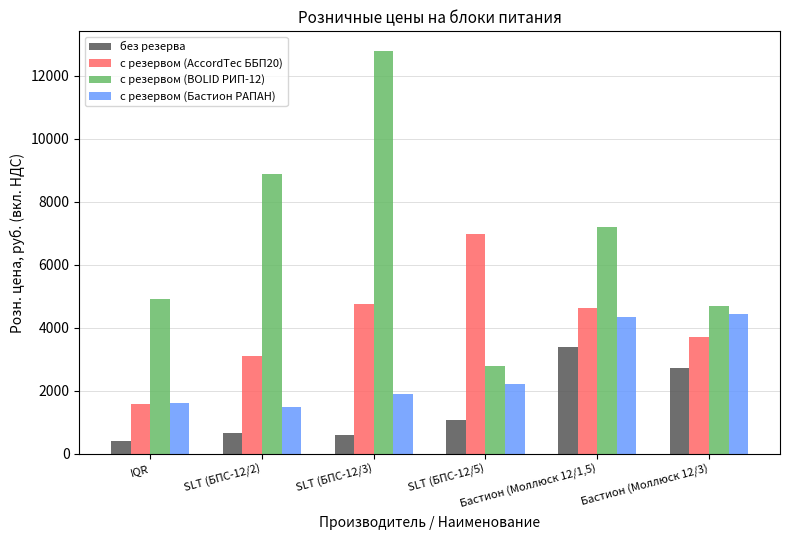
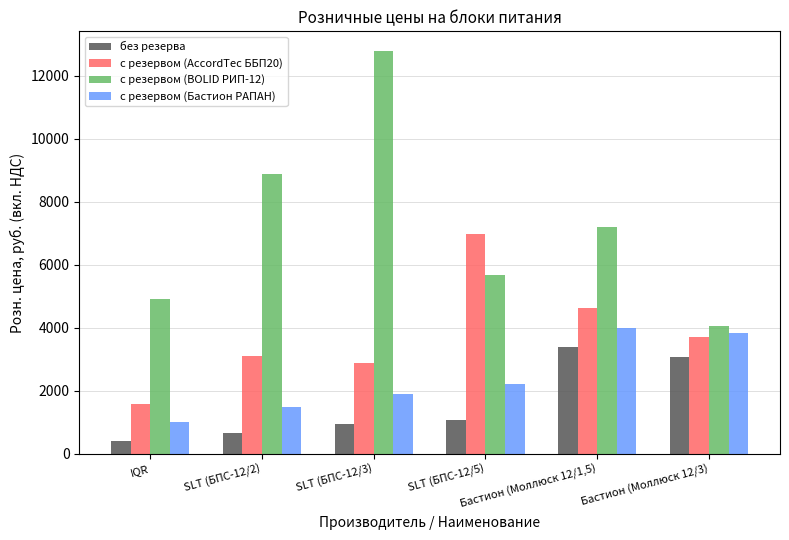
  {
    "без резерва": {
      "IQR": 400,
      "SLT (БПС-12/2)": 700,
-     "SLT (БПС-12/3)": 600,
+     "SLT (БПС-12/3)": 900,
      "SLT (БПС-12/5)": 1100,
      "Бастион (Моллюск 12/1,5)": 3400,
-     "Бастион (Моллюск 12/3)": 2700
+     "Бастион (Моллюск 12/3)": 3100
    },
    "с резервом (AccordTec ББП20)": {
      "IQR": 1600,
      "SLT (БПС-12/2)": 3100,
-     "SLT (БПС-12/3)": 4800,
+     "SLT (БПС-12/3)": 2900,
      "SLT (БПС-12/5)": 7000,
      "Бастион (Моллюск 12/1,5)": 4600,
      "Бастион (Моллюск 12/3)": 3700
    },
    "с резервом (BOLID РИП-12)": {
      "IQR": 4900,
      "SLT (БПС-12/2)": 8900,
      "SLT (БПС-12/3)": 12800,
-     "SLT (БПС-12/5)": 2800,
+     "SLT (БПС-12/5)": 5700,
      "Бастион (Моллюск 12/1,5)": 7200,
-     "Бастион (Моллюск 12/3)": 4700
+     "Бастион (Моллюск 12/3)": 4000
    },
    "с резервом (Бастион РАПАН)": {
-     "IQR": 1600,
+     "IQR": 1000,
      "SLT (БПС-12/2)": 1500,
      "SLT (БПС-12/3)": 1900,
      "SLT (БПС-12/5)": 2200,
-     "Бастион (Моллюск 12/1,5)": 4300,
-     "Бастион (Моллюск 12/3)": 4400
+     "Бастион (Моллюск 12/1,5)": 4000,
+     "Бастион (Моллюск 12/3)": 3800
    }
  }
